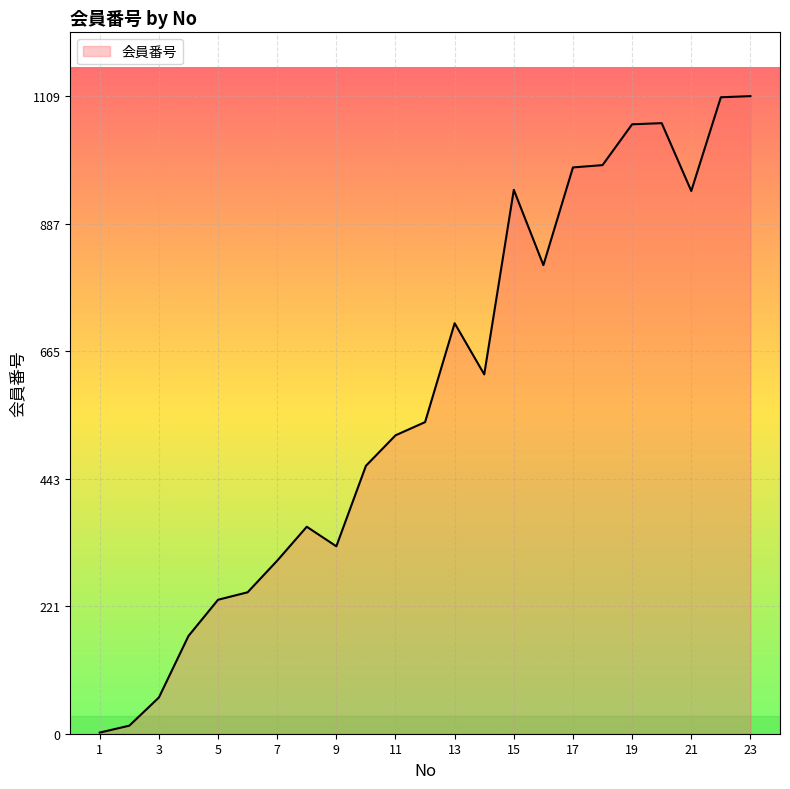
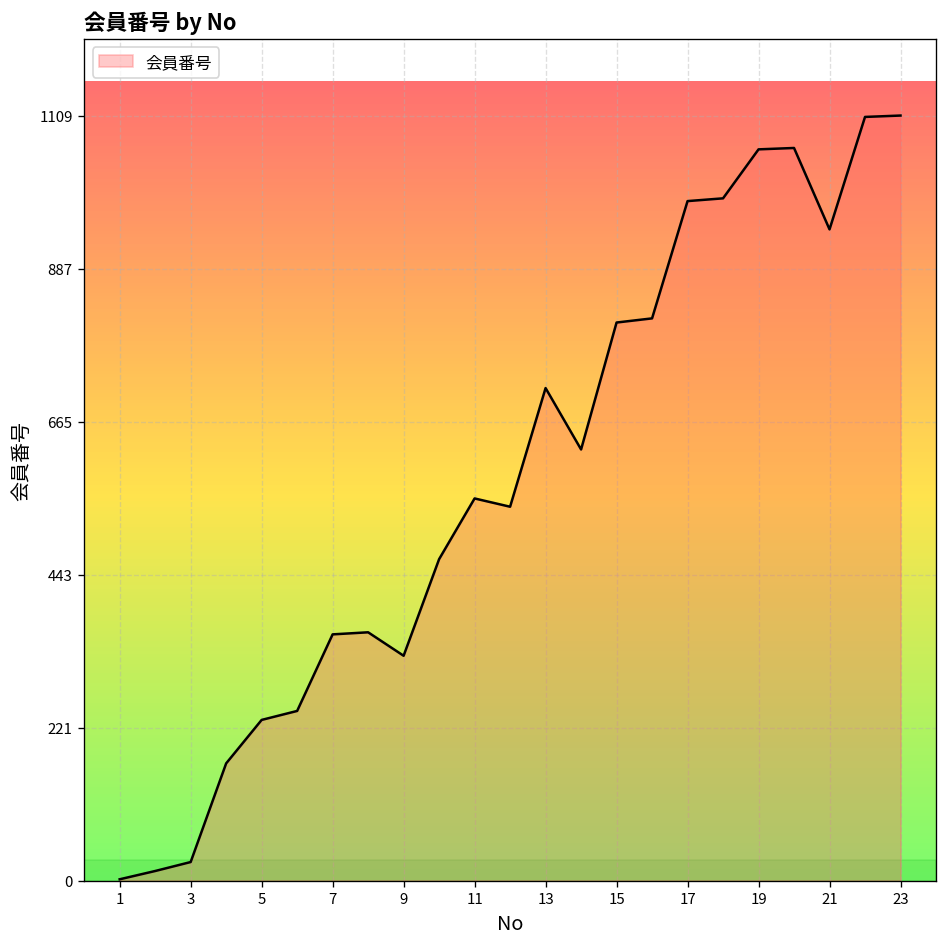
  {
    "1": 0,
-   "3": 60,
+   "3": 30,
    "5": 230,
-   "7": 300,
+   "7": 360,
    "9": 330,
-   "11": 520,
+   "11": 550,
    "13": 710,
-   "15": 950,
+   "15": 810,
    "17": 990,
    "19": 1060,
    "21": 940,
    "23": 1110
  }
